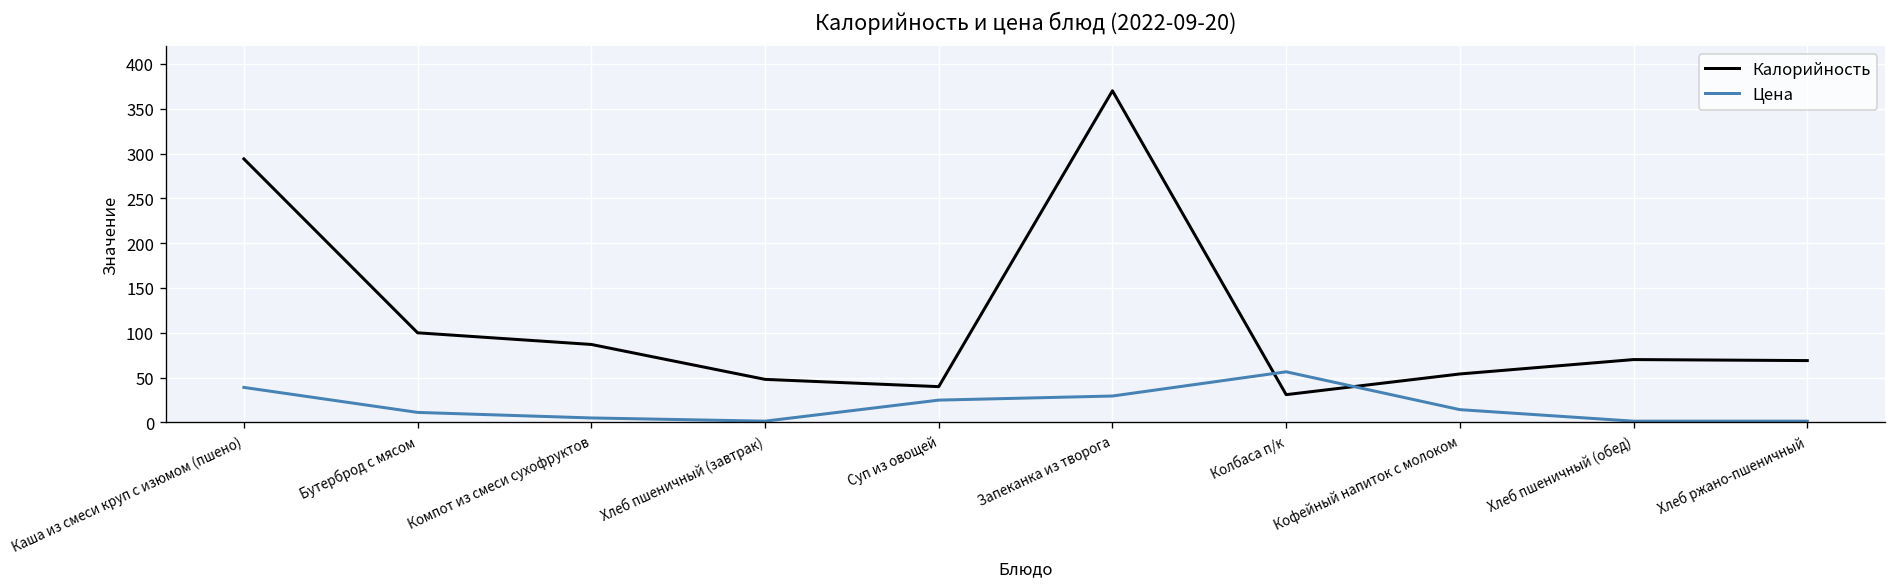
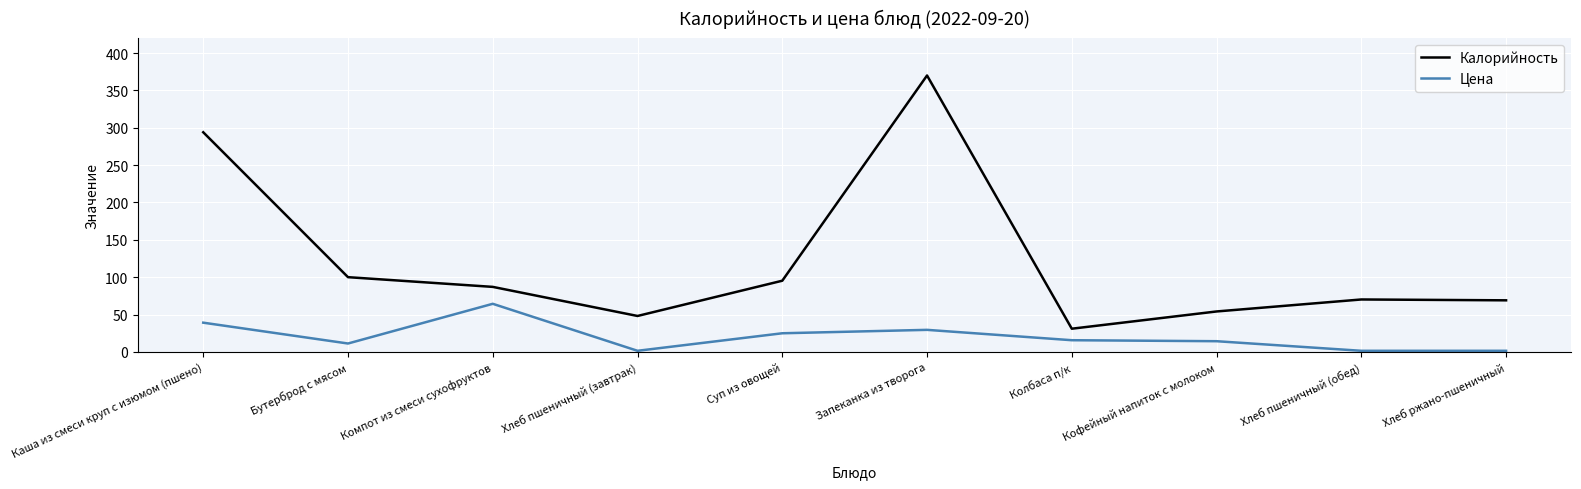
  {
    "Калорийность": {
      "Каша из смеси круп с изюмом (пшено)": 290,
      "Бутерброд с мясом": 100,
      "Компот из смеси сухофруктов": 90,
      "Хлеб пшеничный (завтрак)": 50,
-     "Суп из овощей": 40,
+     "Суп из овощей": 100,
      "Запеканка из творога": 370,
      "Колбаса п/к": 30,
      "Кофейный напиток с молоком": 50,
      "Хлеб пшеничный (обед)": 70,
      "Хлеб ржано-пшеничный": 70
    },
    "Цена": {
      "Каша из смеси круп с изюмом (пшено)": 40,
      "Бутерброд с мясом": 10,
-     "Компот из смеси сухофруктов": 10,
+     "Компот из смеси сухофруктов": 60,
      "Хлеб пшеничный (завтрак)": 0,
      "Суп из овощей": 20,
      "Запеканка из творога": 30,
-     "Колбаса п/к": 60,
+     "Колбаса п/к": 20,
      "Кофейный напиток с молоком": 10,
      "Хлеб пшеничный (обед)": 0,
      "Хлеб ржано-пшеничный": 0
    }
  }
